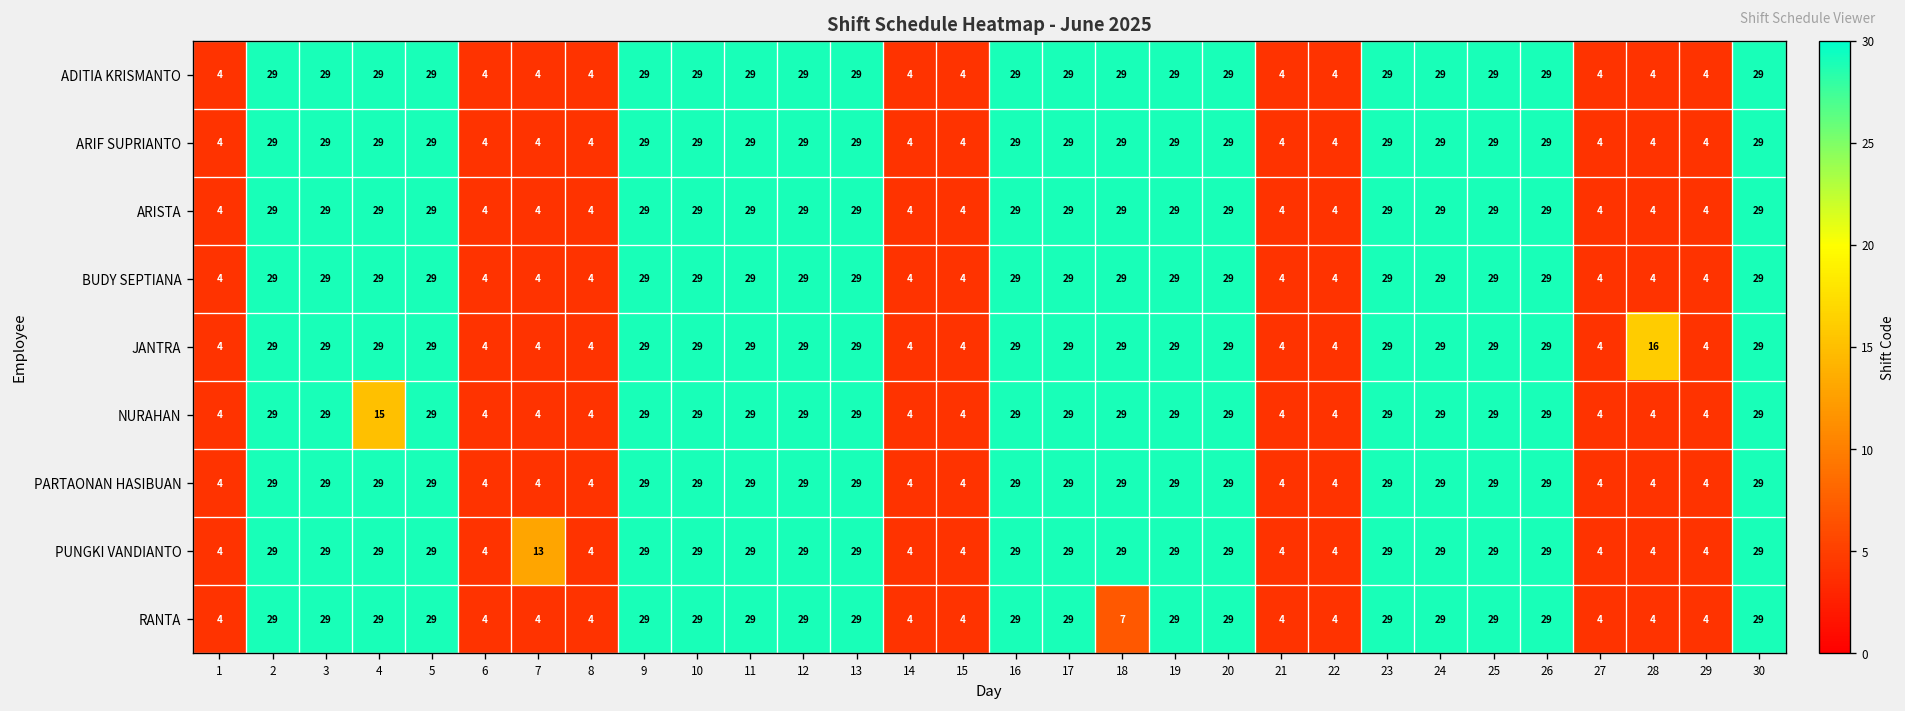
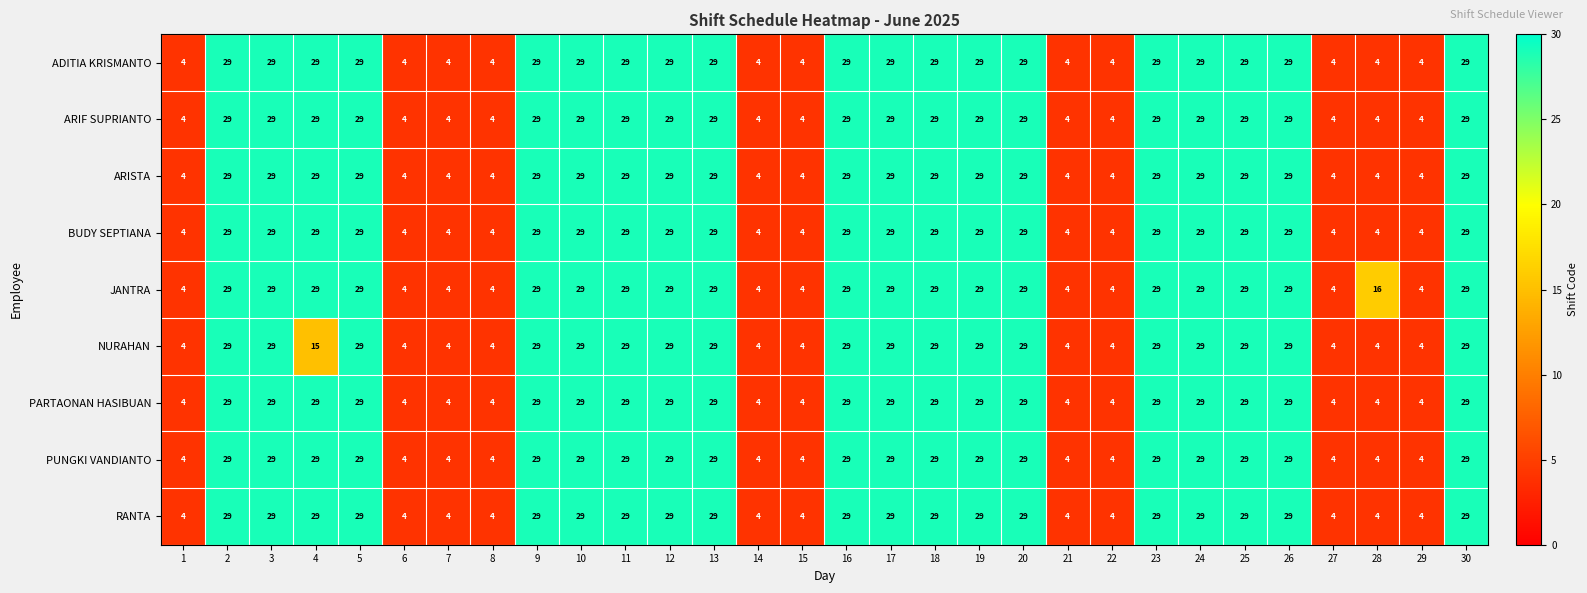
  {
    "PUNGKI VANDIANTO": {
      "1": 4,
      "2": 29,
      "3": 29,
      "4": 29,
      "5": 29,
      "6": 4,
-     "7": 13,
+     "7": 4,
      "8": 4,
      "9": 29,
      "10": 29,
      "11": 29,
      "12": 29,
      "13": 29,
      "14": 4,
      "15": 4,
      "16": 29,
      "17": 29,
      "18": 29,
      "19": 29,
      "20": 29,
      "21": 4,
      "22": 4,
      "23": 29,
      "24": 29,
      "25": 29,
      "26": 29,
      "27": 4,
      "28": 4,
      "29": 4,
      "30": 29
    },
    "RANTA": {
      "1": 4,
      "2": 29,
      "3": 29,
      "4": 29,
      "5": 29,
      "6": 4,
      "7": 4,
      "8": 4,
      "9": 29,
      "10": 29,
      "11": 29,
      "12": 29,
      "13": 29,
      "14": 4,
      "15": 4,
      "16": 29,
      "17": 29,
-     "18": 7,
+     "18": 29,
      "19": 29,
      "20": 29,
      "21": 4,
      "22": 4,
      "23": 29,
      "24": 29,
      "25": 29,
      "26": 29,
      "27": 4,
      "28": 4,
      "29": 4,
      "30": 29
    }
  }
